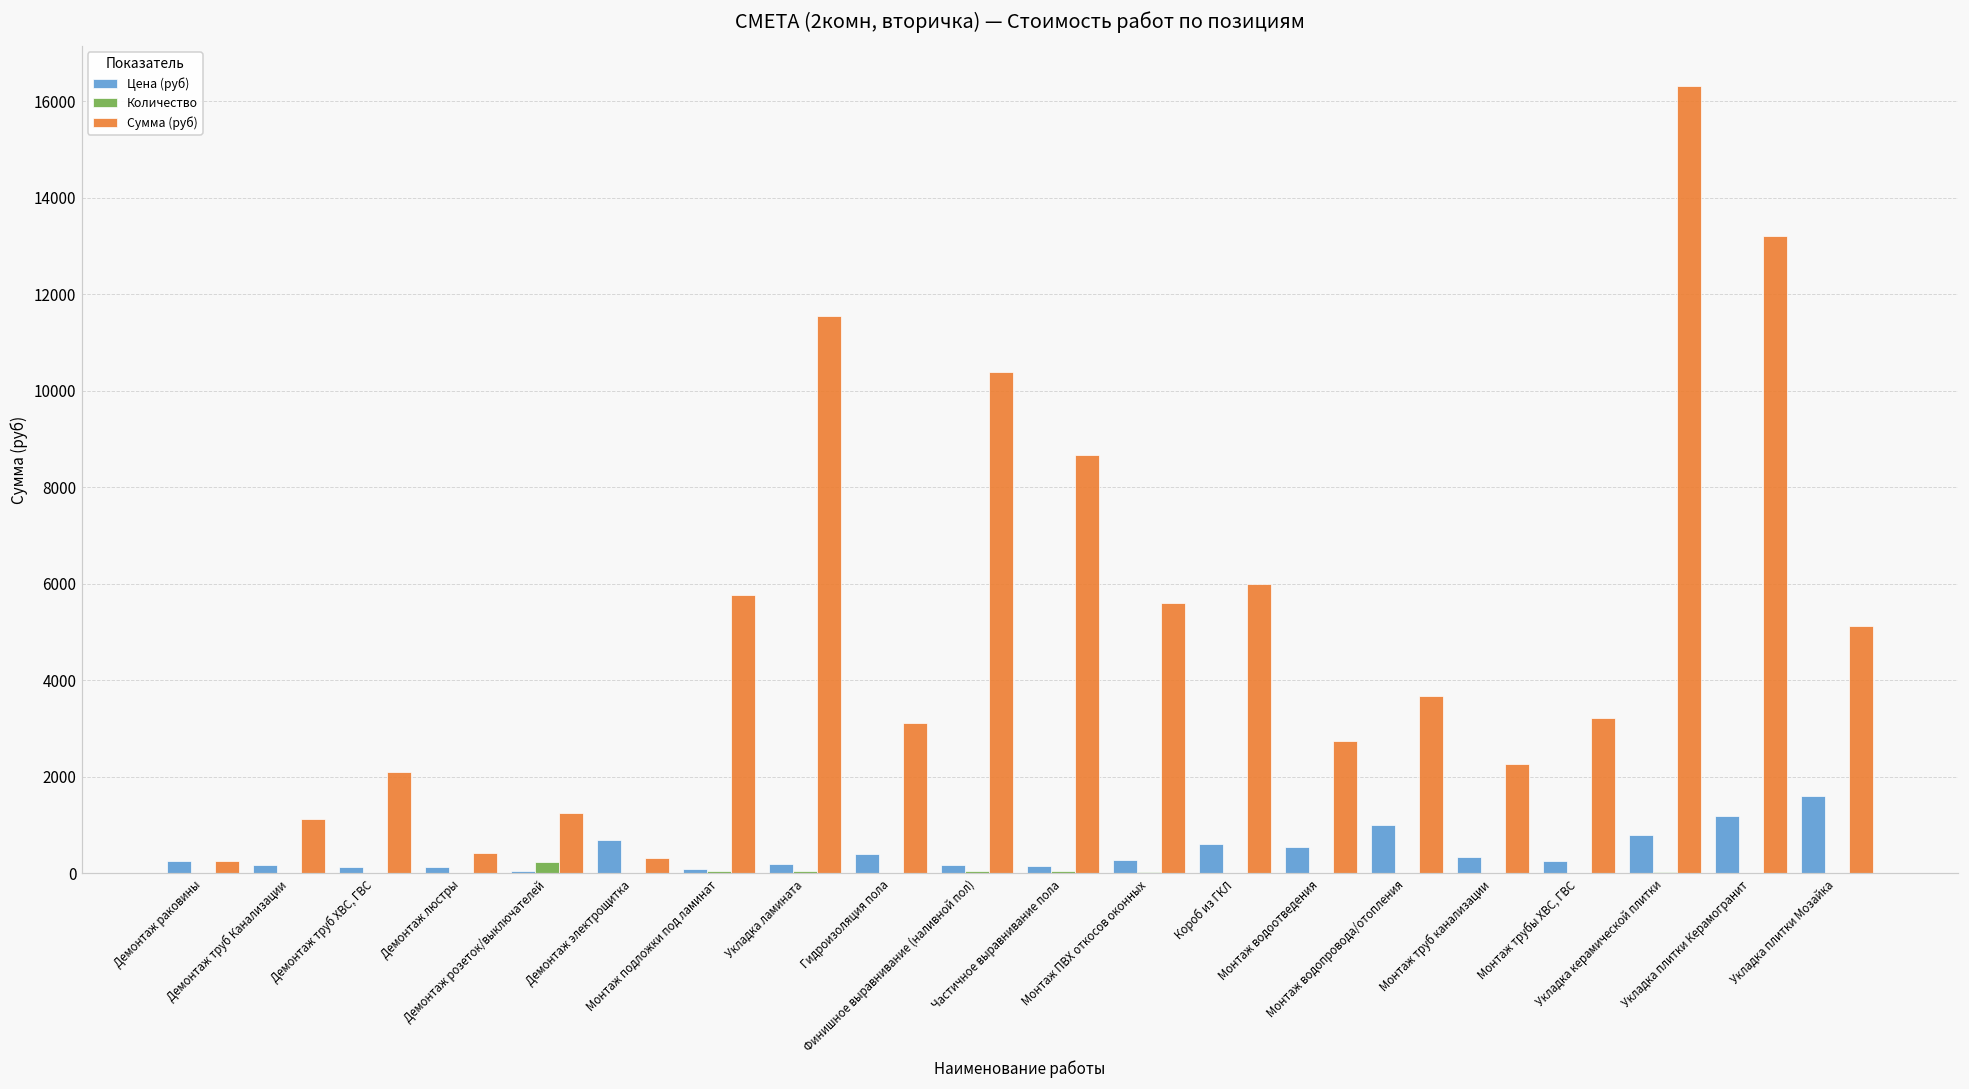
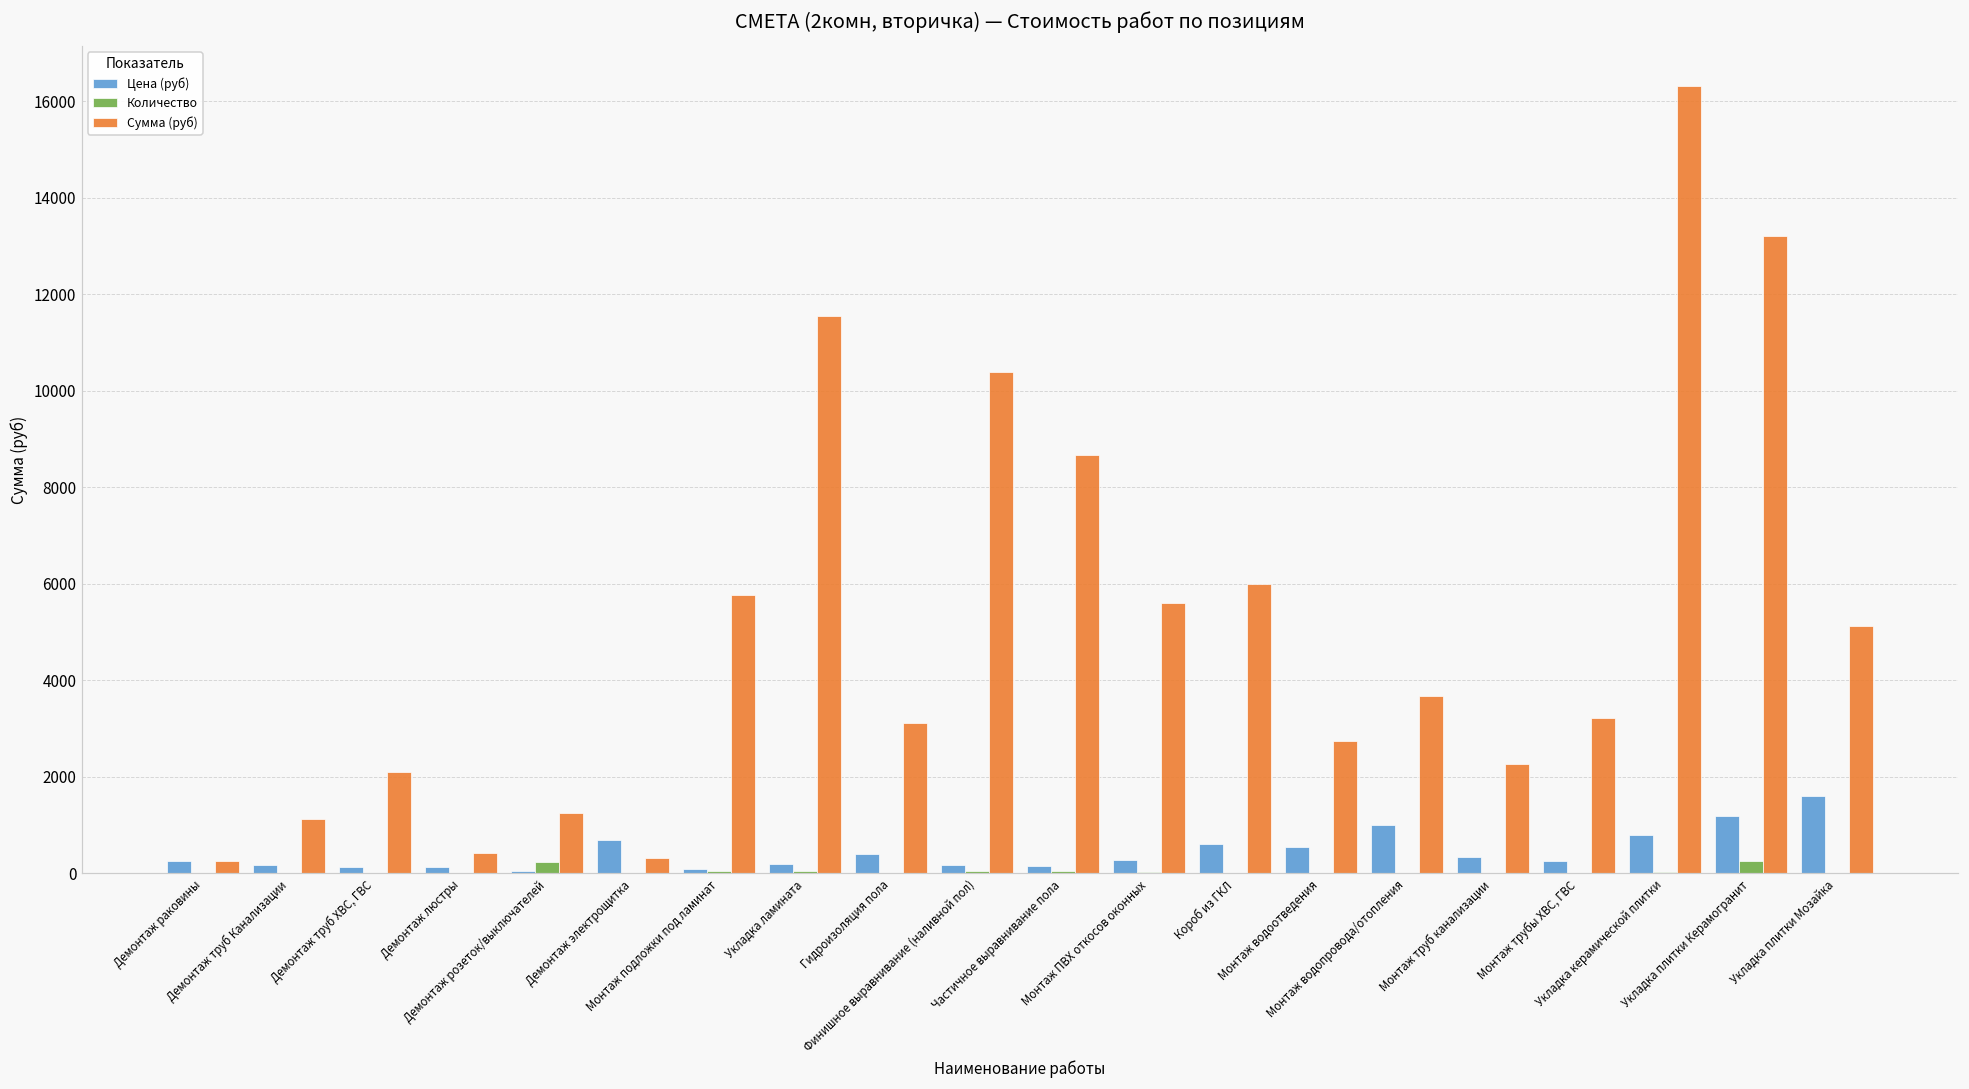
  {
    "Цена (руб)": {
      "Демонтаж раковины": 300,
      "Демонтаж труб Канализации": 200,
      "Демонтаж труб ХВС, ГВС": 100,
      "Демонтаж люстры": 100,
      "Демонтаж электрощитка": 700,
      "Монтаж подложки под ламинат": 100,
      "Укладка ламината": 200,
      "Гидроизоляция пола": 400,
      "Финишное выравнивание (наливной пол)": 200,
      "Частичное выравнивание пола": 200,
      "Монтаж ПВХ откосов оконных": 300,
      "Короб из ГКЛ": 600,
      "Монтаж водоотведения": 600,
      "Монтаж водопровода/отопления": 1000,
      "Монтаж труб канализации": 400,
      "Монтаж трубы ХВС, ГВС": 300,
      "Укладка керамической плитки": 800,
      "Укладка плитки Керамогранит": 1200,
      "Укладка плитки Мозайка": 1600
    },
    "Количество": {
      "Демонтаж розеток/выключателей": 200,
      "Монтаж подложки под ламинат": 100,
      "Укладка ламината": 100,
      "Финишное выравнивание (наливной пол)": 100,
      "Частичное выравнивание пола": 100,
-     "Укладка плитки Керамогранит": 0
+     "Укладка плитки Керамогранит": 300
    },
    "Сумма (руб)": {
      "Демонтаж раковины": 300,
      "Демонтаж труб Канализации": 1100,
      "Демонтаж труб ХВС, ГВС": 2100,
      "Демонтаж люстры": 400,
      "Демонтаж розеток/выключателей": 1300,
      "Демонтаж электрощитка": 300,
      "Монтаж подложки под ламинат": 5800,
      "Укладка ламината": 11600,
      "Гидроизоляция пола": 3100,
      "Финишное выравнивание (наливной пол)": 10400,
      "Частичное выравнивание пола": 8700,
      "Монтаж ПВХ откосов оконных": 5600,
      "Короб из ГКЛ": 6000,
      "Монтаж водоотведения": 2800,
      "Монтаж водопровода/отопления": 3700,
      "Монтаж труб канализации": 2300,
      "Монтаж трубы ХВС, ГВС": 3200,
      "Укладка керамической плитки": 16300,
      "Укладка плитки Керамогранит": 13200,
      "Укладка плитки Мозайка": 5100
    }
  }
